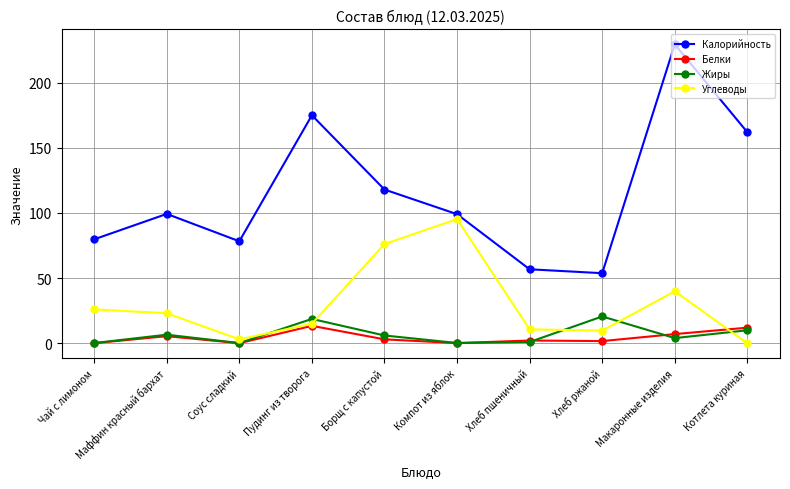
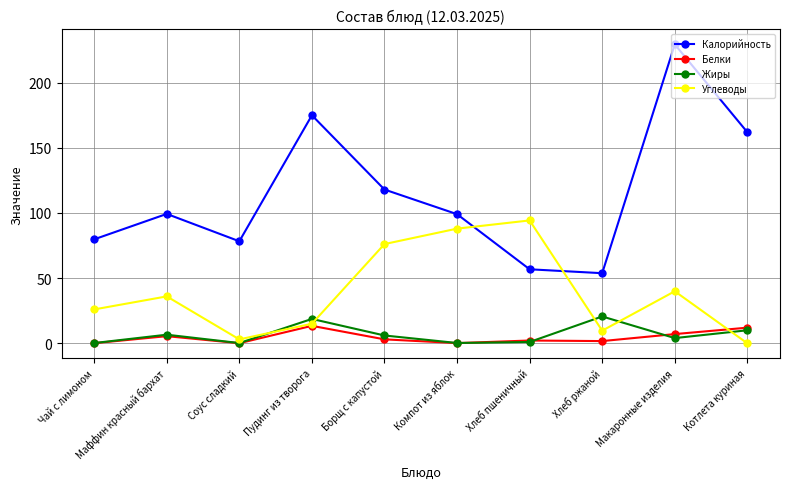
  {
    "Калорийность": {
      "Чай с лимоном": 80,
      "Маффин красный бархат": 99,
      "Соус сладкий": 78,
      "Пудинг из творога": 175,
      "Борщ с капустой": 118,
      "Компот из яблок": 99,
      "Хлеб пшеничный": 57,
      "Хлеб ржаной": 54,
      "Котлета куриная": 162
    },
    "Белки": {
      "Борщ с капустой": 3,
      "Хлеб ржаной": 2,
      "Макаронные изделия": 7,
      "Котлета куриная": 12
    },
    "Жиры": {
      "Пудинг из творога": 19,
      "Борщ с капустой": 6,
      "Хлеб ржаной": 21,
      "Макаронные изделия": 4,
      "Котлета куриная": 10
    },
    "Углеводы": {
      "Чай с лимоном": 26,
-     "Маффин красный бархат": 23,
+     "Маффин красный бархат": 36,
      "Соус сладкий": 3,
      "Борщ с капустой": 76,
-     "Компот из яблок": 95,
-     "Хлеб пшеничный": 11,
+     "Компот из яблок": 88,
+     "Хлеб пшеничный": 94,
      "Хлеб ржаной": 10,
      "Макаронные изделия": 40,
      "Котлета куриная": 0
    }
  }
